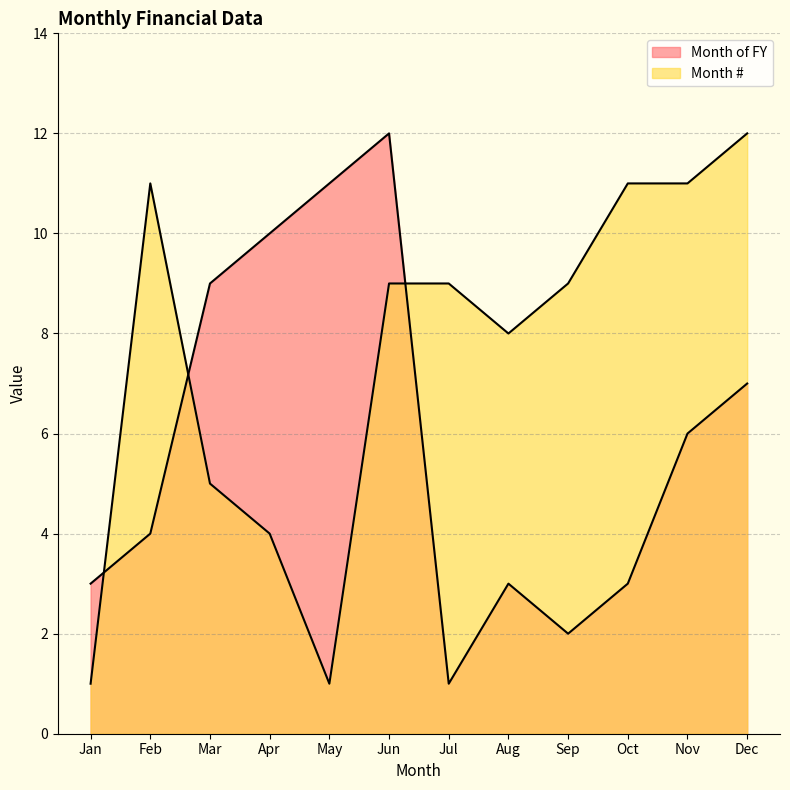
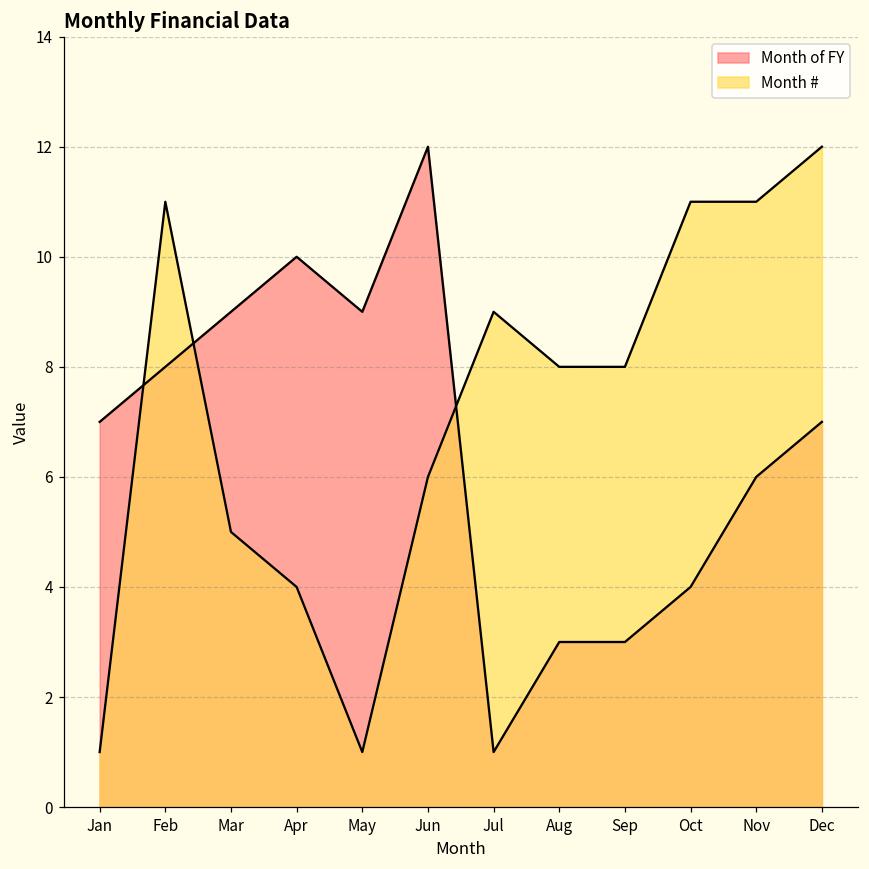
  {
    "Month of FY": {
-     "Jan": 3,
-     "Feb": 4,
+     "Jan": 7,
+     "Feb": 8,
      "Mar": 9,
      "Apr": 10,
-     "May": 11,
+     "May": 9,
      "Jun": 12,
      "Jul": 1,
      "Aug": 3,
-     "Sep": 2,
-     "Oct": 3,
+     "Sep": 3,
+     "Oct": 4,
      "Nov": 6,
      "Dec": 7
    },
    "Month #": {
      "Jan": 1,
      "Feb": 11,
      "Mar": 5,
      "Apr": 4,
      "May": 1,
-     "Jun": 9,
+     "Jun": 6,
      "Jul": 9,
      "Aug": 8,
-     "Sep": 9,
+     "Sep": 8,
      "Oct": 11,
      "Nov": 11,
      "Dec": 12
    }
  }
